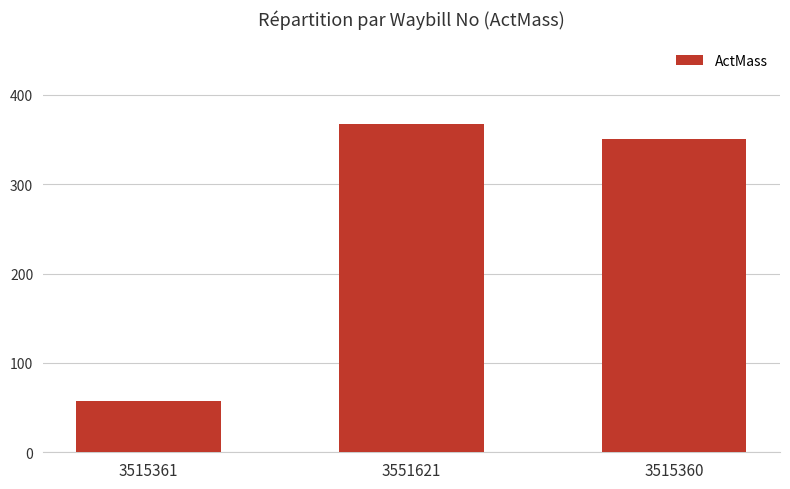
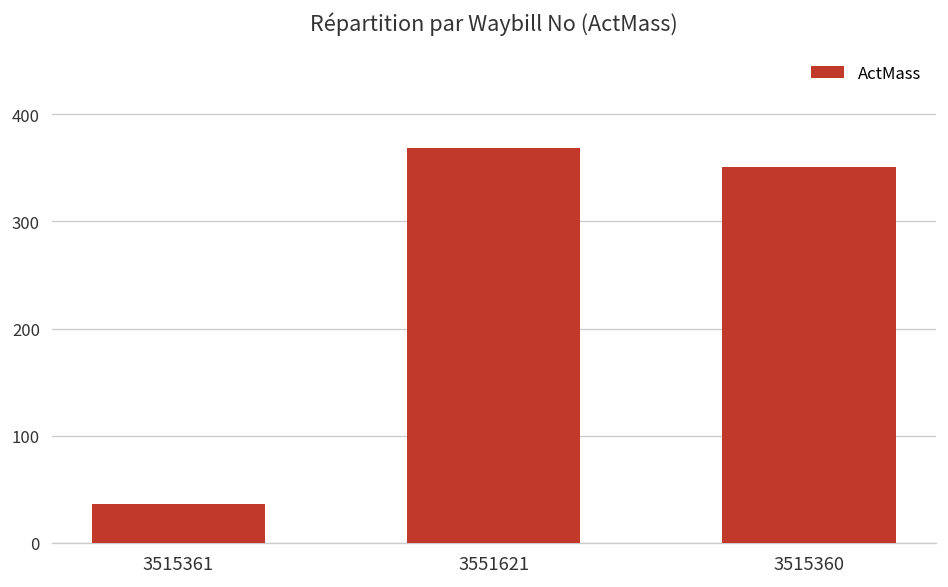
  {
-   "3515361": 60,
+   "3515361": 40,
    "3551621": 370,
    "3515360": 350
  }
